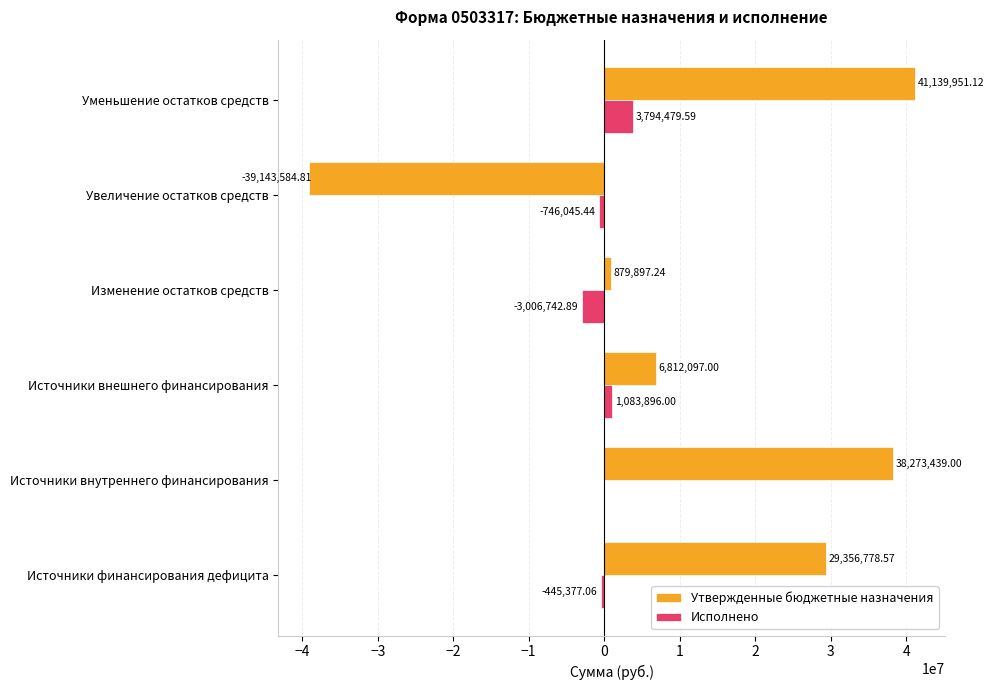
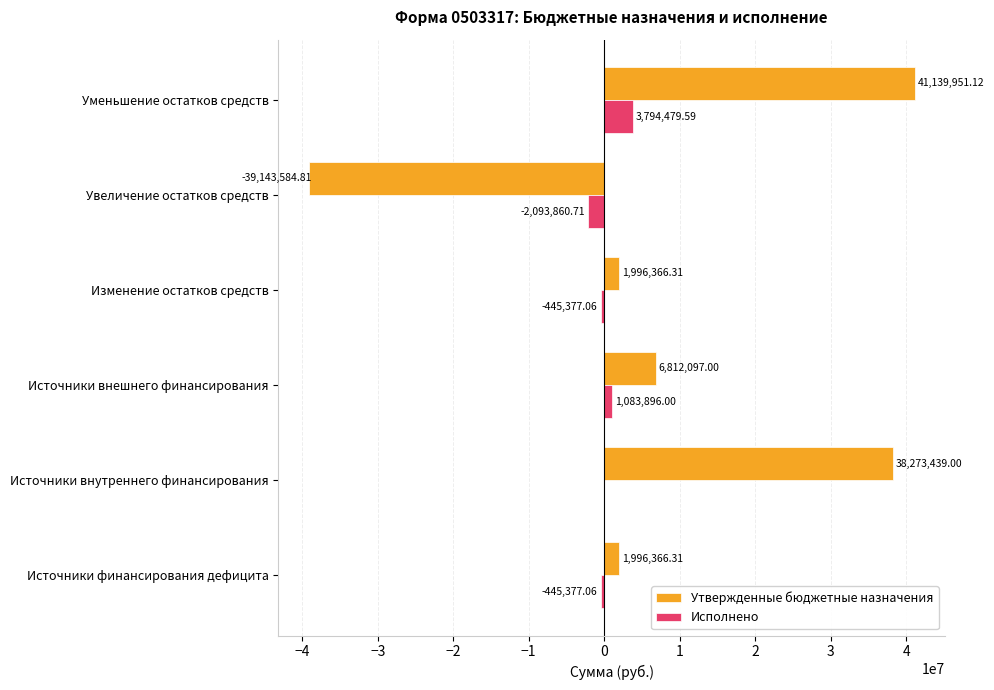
  {
    "Утвержденные бюджетные назначения": {
      "Уменьшение остатков средств": "41,139,951.12",
      "Увеличение остатков средств": "-39,143,584.81",
-     "Изменение остатков средств": "879,897.24",
+     "Изменение остатков средств": "1,996,366.31",
      "Источники внешнего финансирования": "6,812,097.00",
      "Источники внутреннего финансирования": "38,273,439.00",
-     "Источники финансирования дефицита": "29,356,778.57"
+     "Источники финансирования дефицита": "1,996,366.31"
    },
    "Исполнено": {
      "Уменьшение остатков средств": "3,794,479.59",
-     "Увеличение остатков средств": "-746,045.44",
-     "Изменение остатков средств": "-3,006,742.89",
+     "Увеличение остатков средств": "-2,093,860.71",
+     "Изменение остатков средств": "-445,377.06",
      "Источники внешнего финансирования": "1,083,896.00",
      "Источники финансирования дефицита": "-445,377.06"
    }
  }
